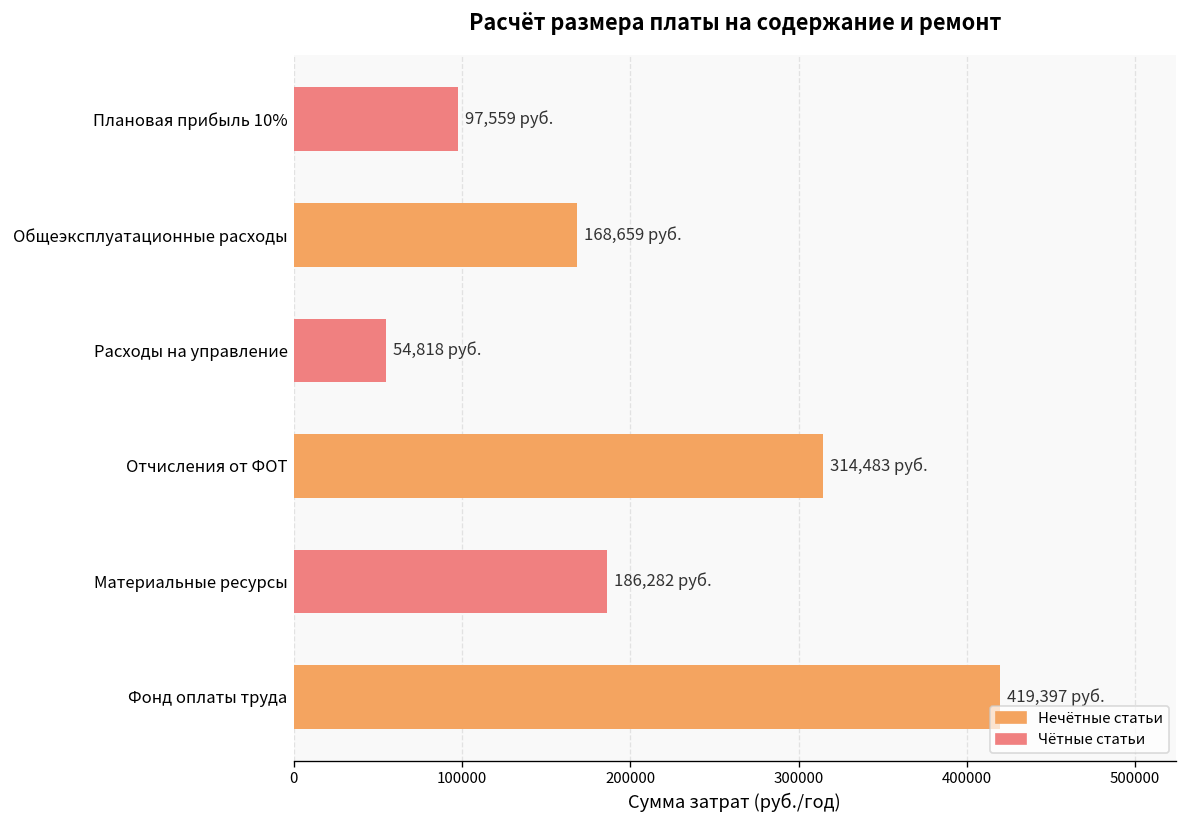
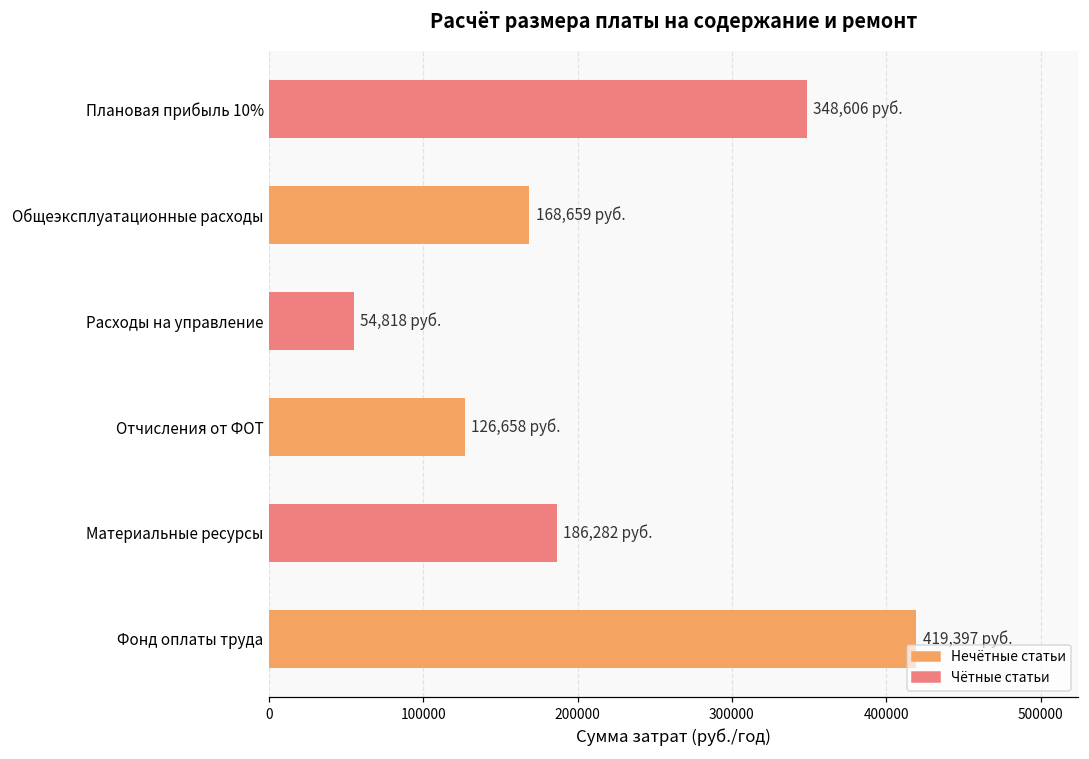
  {
-   "Плановая прибыль 10%": "97,559",
+   "Плановая прибыль 10%": "348,606",
    "Общеэксплуатационные расходы": "168,659",
    "Расходы на управление": "54,818",
-   "Отчисления от ФОТ": "314,483",
+   "Отчисления от ФОТ": "126,658",
    "Материальные ресурсы": "186,282"
  }
